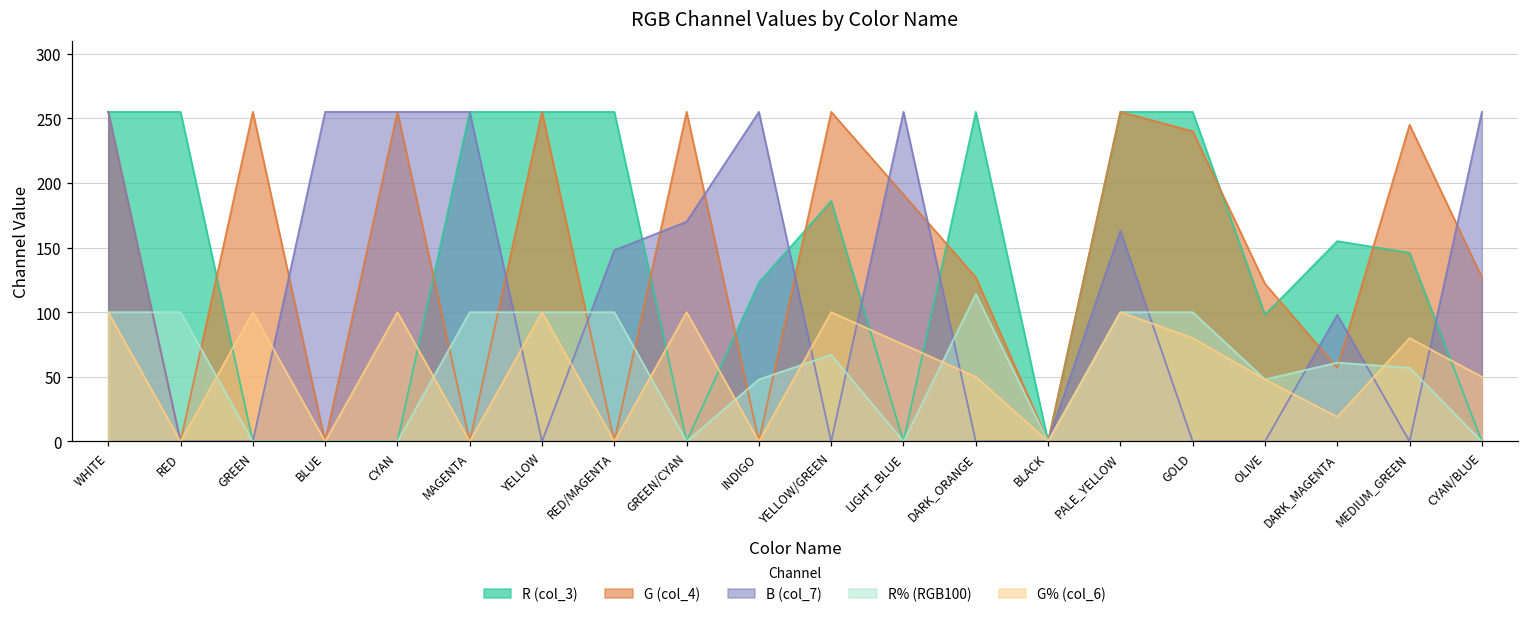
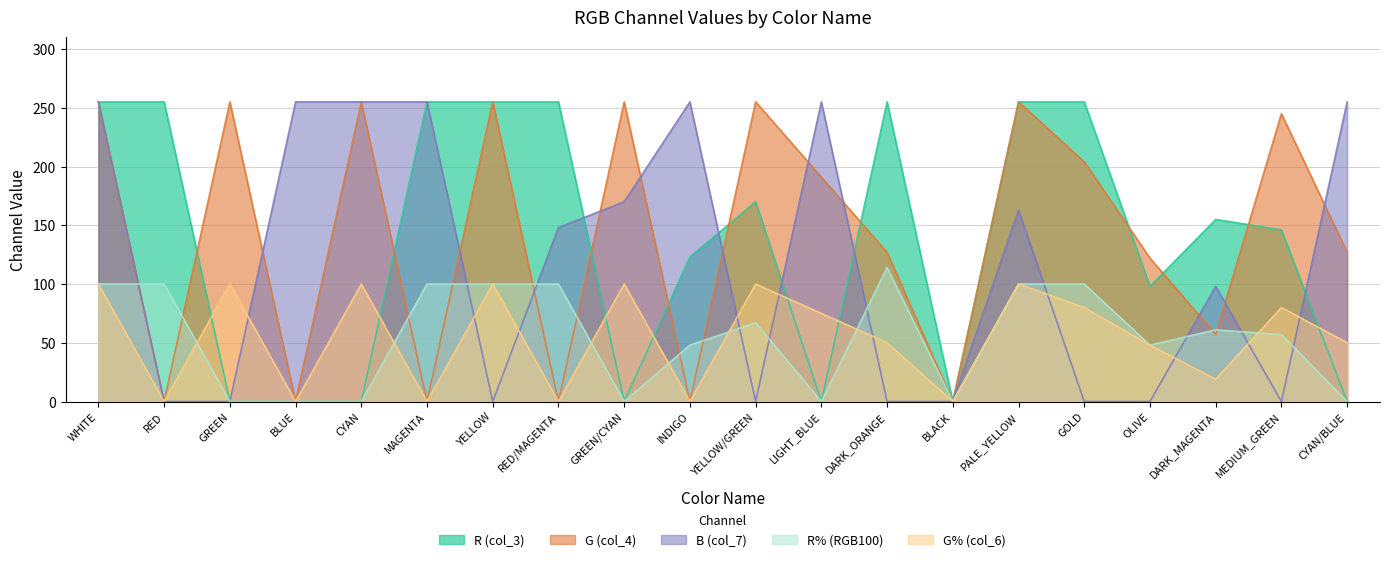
  {
    "R (col_3)": {
      "RED": 255,
      "RED/MAGENTA": 255,
      "INDIGO": 123,
-     "YELLOW/GREEN": 186,
+     "YELLOW/GREEN": 170,
      "DARK_ORANGE": 255,
      "GOLD": 255,
      "OLIVE": 98,
      "DARK_MAGENTA": 155,
      "MEDIUM_GREEN": 146
    },
    "G (col_4)": {
      "GREEN": 255,
      "GREEN/CYAN": 255,
      "YELLOW/GREEN": 255,
      "LIGHT_BLUE": 191,
      "DARK_ORANGE": 127,
-     "GOLD": 240,
+     "GOLD": 204,
      "OLIVE": 122,
      "DARK_MAGENTA": 57,
      "MEDIUM_GREEN": 245,
      "CYAN/BLUE": 127
    },
    "B (col_7)": {
      "BLUE": 255,
      "YELLOW": 0,
      "RED/MAGENTA": 148,
      "GREEN/CYAN": 170,
      "INDIGO": 255,
      "YELLOW/GREEN": 0,
      "LIGHT_BLUE": 255,
      "DARK_ORANGE": 0,
      "PALE_YELLOW": 163,
      "GOLD": 0,
      "OLIVE": 0,
      "DARK_MAGENTA": 98,
      "MEDIUM_GREEN": 0,
      "CYAN/BLUE": 255
    },
    "R% (RGB100)": {
      "RED": 100,
      "MAGENTA": 100,
      "RED/MAGENTA": 100,
      "INDIGO": 48,
      "YELLOW/GREEN": 67,
      "DARK_ORANGE": 114,
      "GOLD": 100,
      "DARK_MAGENTA": 61,
      "MEDIUM_GREEN": 57
    },
    "G% (col_6)": {
      "GREEN": 100,
      "CYAN": 100,
      "GREEN/CYAN": 100,
      "YELLOW/GREEN": 100,
      "LIGHT_BLUE": 75,
      "DARK_ORANGE": 50,
      "GOLD": 80,
      "DARK_MAGENTA": 19,
      "MEDIUM_GREEN": 80,
      "CYAN/BLUE": 50
    }
  }
